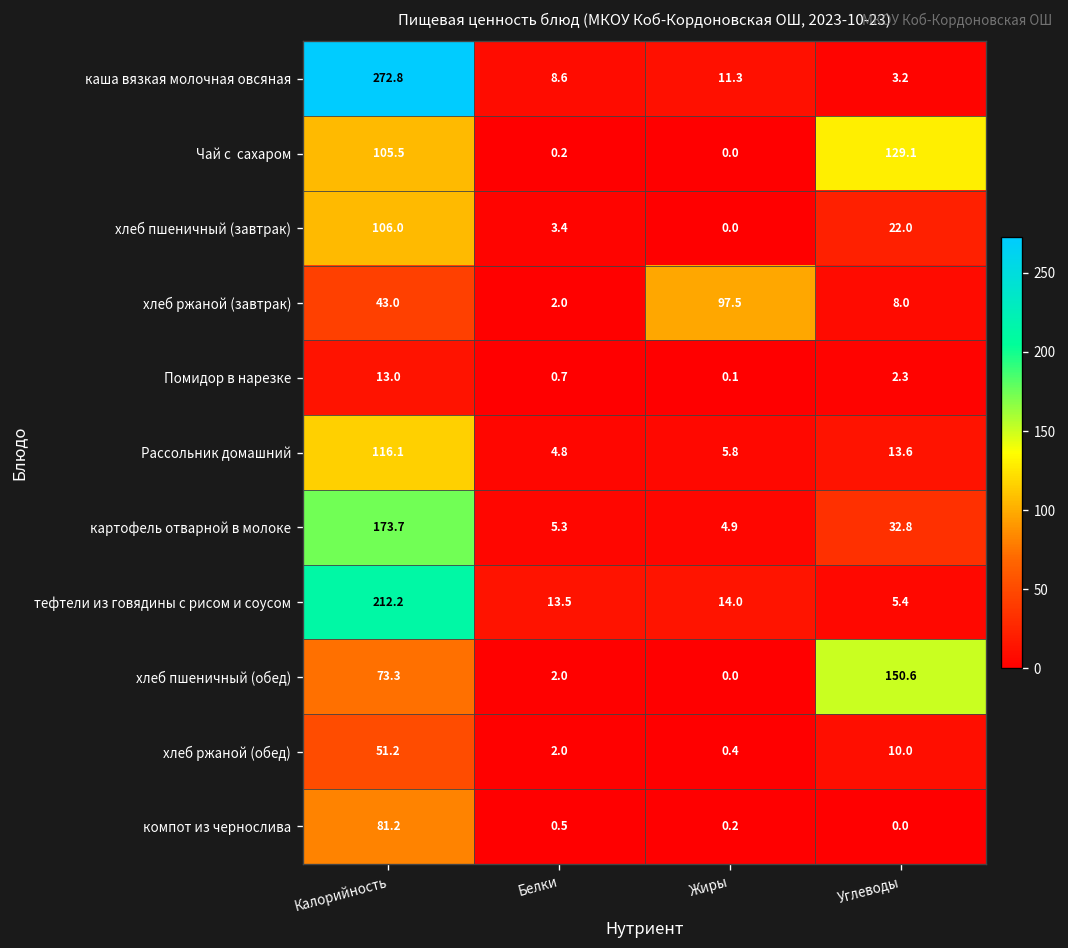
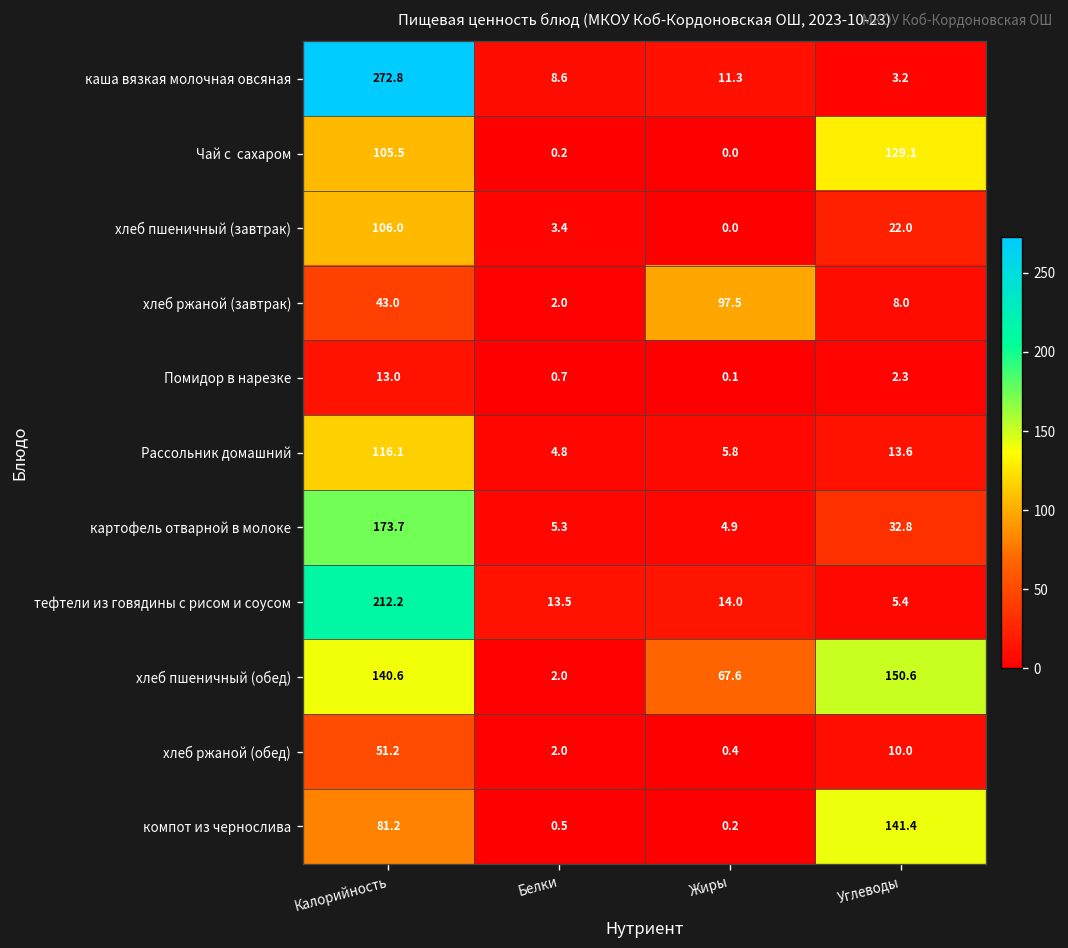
  {
    "каша вязкая молочная овсяная": {
      "Калорийность": 272.8,
      "Белки": 8.6,
      "Жиры": 11.3,
      "Углеводы": 3.2
    },
    "Чай с сахаром": {
      "Калорийность": 105.5,
      "Белки": 0.2,
      "Жиры": 0.0,
      "Углеводы": 129.1
    },
    "хлеб пшеничный (завтрак)": {
      "Калорийность": 106.0,
      "Белки": 3.4,
      "Жиры": 0.0,
      "Углеводы": 22.0
    },
    "хлеб ржаной (завтрак)": {
      "Калорийность": 43.0,
      "Белки": 2.0,
      "Жиры": 97.5,
      "Углеводы": 8.0
    },
    "Помидор в нарезке": {
      "Калорийность": 13.0,
      "Белки": 0.7,
      "Жиры": 0.1,
      "Углеводы": 2.3
    },
    "Рассольник домашний": {
      "Калорийность": 116.1,
      "Белки": 4.8,
      "Жиры": 5.8,
      "Углеводы": 13.6
    },
    "картофель отварной в молоке": {
      "Калорийность": 173.7,
      "Белки": 5.3,
      "Жиры": 4.9,
      "Углеводы": 32.8
    },
    "тефтели из говядины с рисом и соусом": {
      "Калорийность": 212.2,
      "Белки": 13.5,
      "Жиры": 14.0,
      "Углеводы": 5.4
    },
    "хлеб пшеничный (обед)": {
-     "Калорийность": 73.3,
+     "Калорийность": 140.6,
      "Белки": 2.0,
-     "Жиры": 0.0,
+     "Жиры": 67.6,
      "Углеводы": 150.6
    },
    "хлеб ржаной (обед)": {
      "Калорийность": 51.2,
      "Белки": 2.0,
      "Жиры": 0.4,
      "Углеводы": 10.0
    },
    "компот из чернослива": {
      "Калорийность": 81.2,
      "Белки": 0.5,
      "Жиры": 0.2,
-     "Углеводы": 0.0
+     "Углеводы": 141.4
    }
  }
